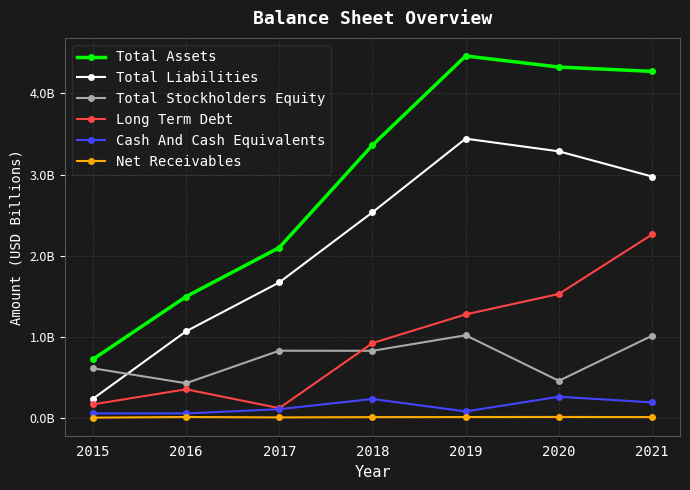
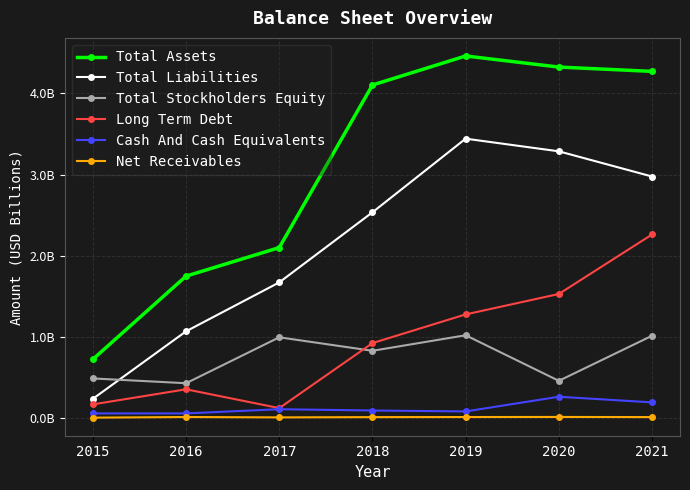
  {
    "Total Assets": {
      "2015": 700000000,
-     "2016": 1500000000,
+     "2016": 1700000000,
      "2017": 2100000000,
-     "2018": 3400000000,
+     "2018": 4100000000,
      "2019": 4500000000,
      "2020": 4300000000,
      "2021": 4300000000
    },
    "Total Liabilities": {
      "2015": 200000000,
      "2016": 1100000000,
      "2017": 1700000000,
      "2018": 2500000000,
      "2019": 3400000000,
      "2020": 3300000000,
      "2021": 3000000000
    },
    "Total Stockholders Equity": {
-     "2015": 600000000,
+     "2015": 500000000,
      "2016": 400000000,
-     "2017": 800000000,
+     "2017": 1000000000,
      "2018": 800000000,
      "2019": 1000000000,
      "2020": 500000000,
      "2021": 1000000000
    },
    "Long Term Debt": {
      "2015": 200000000,
      "2016": 400000000,
      "2018": 900000000,
      "2019": 1300000000,
      "2020": 1500000000,
      "2021": 2300000000
    },
    "Cash And Cash Equivalents": {
      "2015": 100000000,
      "2016": 100000000,
-     "2018": 200000000,
+     "2018": 100000000,
      "2019": 100000000,
      "2020": 300000000,
      "2021": 200000000
    },
    "Net Receivables": {
      "2015": 0,
      "2016": 0,
      "2017": 0,
      "2018": 0,
      "2019": 0,
      "2020": 0,
      "2021": 0
    }
  }
